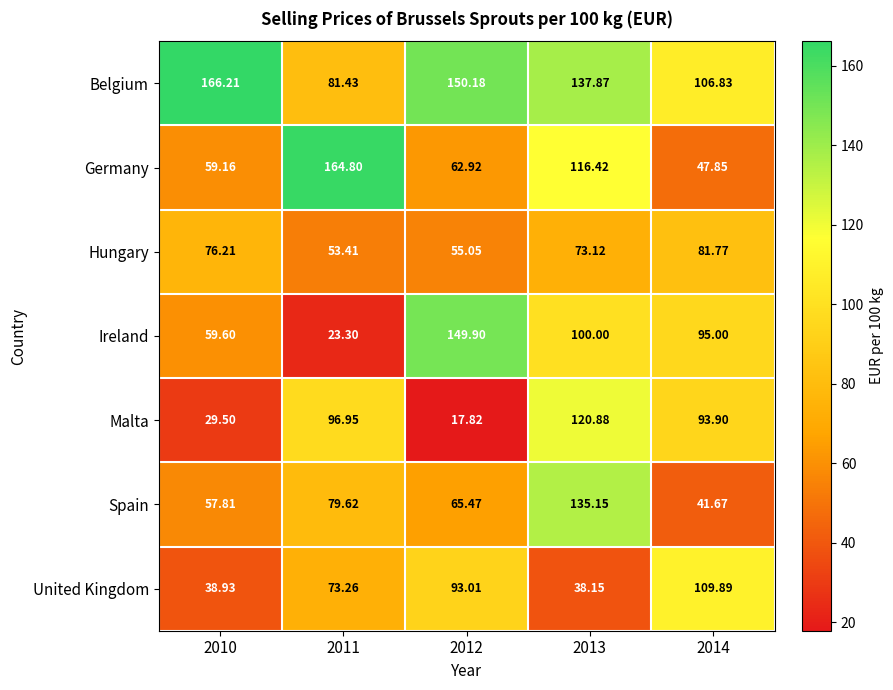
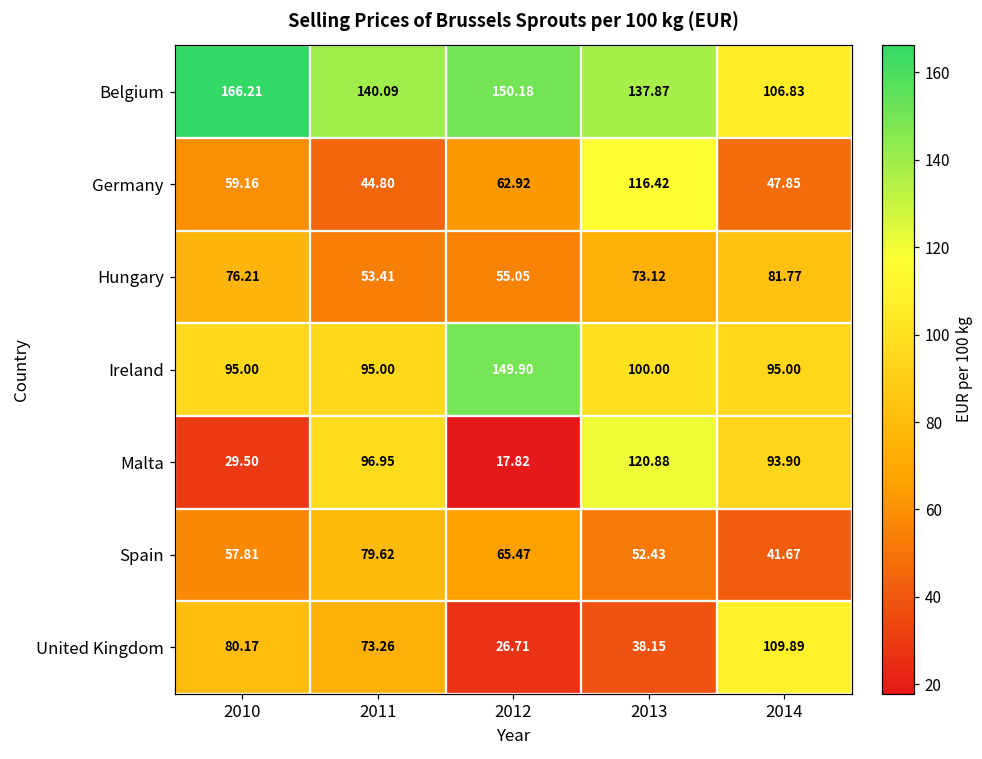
  {
    "Belgium": {
      "2010": 166.21,
-     "2011": 81.43,
+     "2011": 140.09,
      "2012": 150.18,
      "2013": 137.87,
      "2014": 106.83
    },
    "Germany": {
      "2010": 59.16,
-     "2011": 164.80,
+     "2011": 44.80,
      "2012": 62.92,
      "2013": 116.42,
      "2014": 47.85
    },
    "Hungary": {
      "2010": 76.21,
      "2011": 53.41,
      "2012": 55.05,
      "2013": 73.12,
      "2014": 81.77
    },
    "Ireland": {
-     "2010": 59.60,
-     "2011": 23.30,
+     "2010": 95.00,
+     "2011": 95.00,
      "2012": 149.90,
      "2013": 100.00,
      "2014": 95.00
    },
    "Malta": {
      "2010": 29.50,
      "2011": 96.95,
      "2012": 17.82,
      "2013": 120.88,
      "2014": 93.90
    },
    "Spain": {
      "2010": 57.81,
      "2011": 79.62,
      "2012": 65.47,
-     "2013": 135.15,
+     "2013": 52.43,
      "2014": 41.67
    },
    "United Kingdom": {
-     "2010": 38.93,
+     "2010": 80.17,
      "2011": 73.26,
-     "2012": 93.01,
+     "2012": 26.71,
      "2013": 38.15,
      "2014": 109.89
    }
  }
